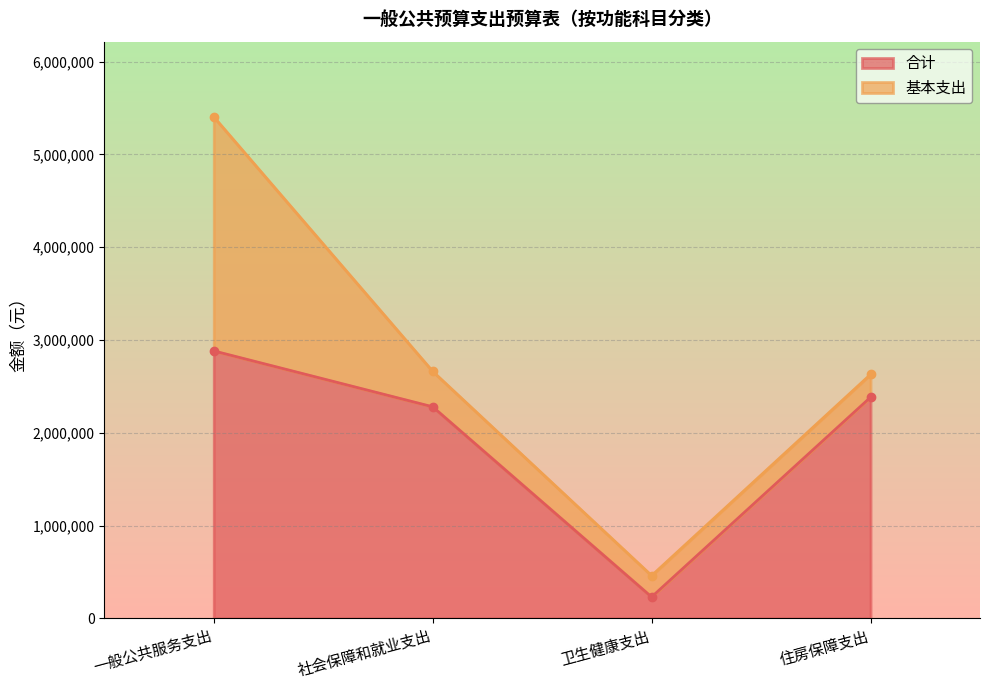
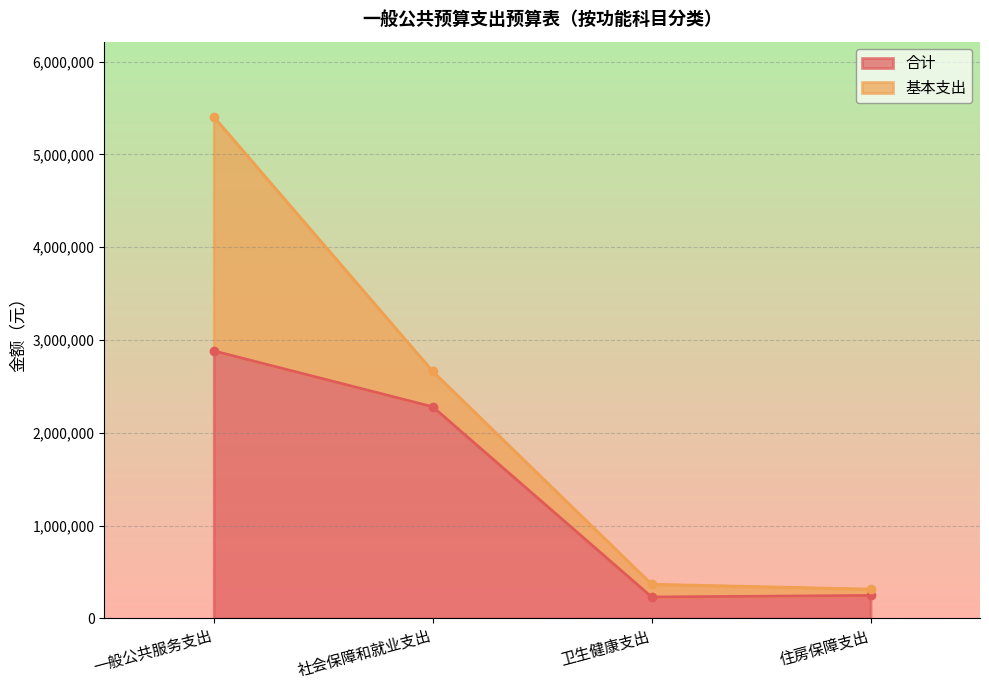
  {
    "合计": {
      "一般公共服务支出": "2,900,000",
      "社会保障和就业支出": "2,300,000",
      "卫生健康支出": "200,000",
-     "住房保障支出": "2,400,000"
+     "住房保障支出": "200,000"
    },
    "基本支出": {
      "一般公共服务支出": "2,500,000",
      "社会保障和就业支出": "400,000",
-     "卫生健康支出": "200,000",
-     "住房保障支出": "200,000"
+     "卫生健康支出": "100,000",
+     "住房保障支出": "100,000"
    }
  }
